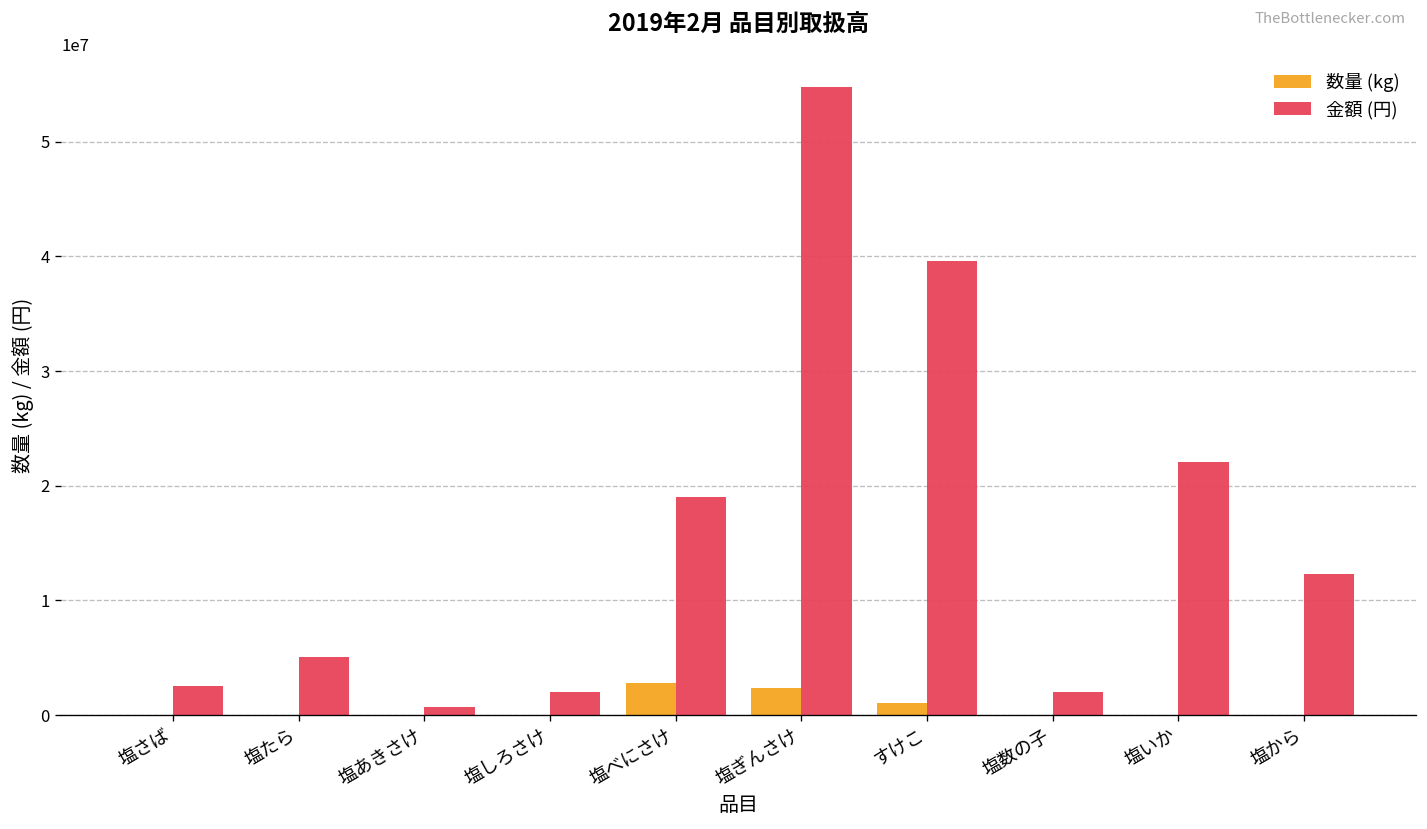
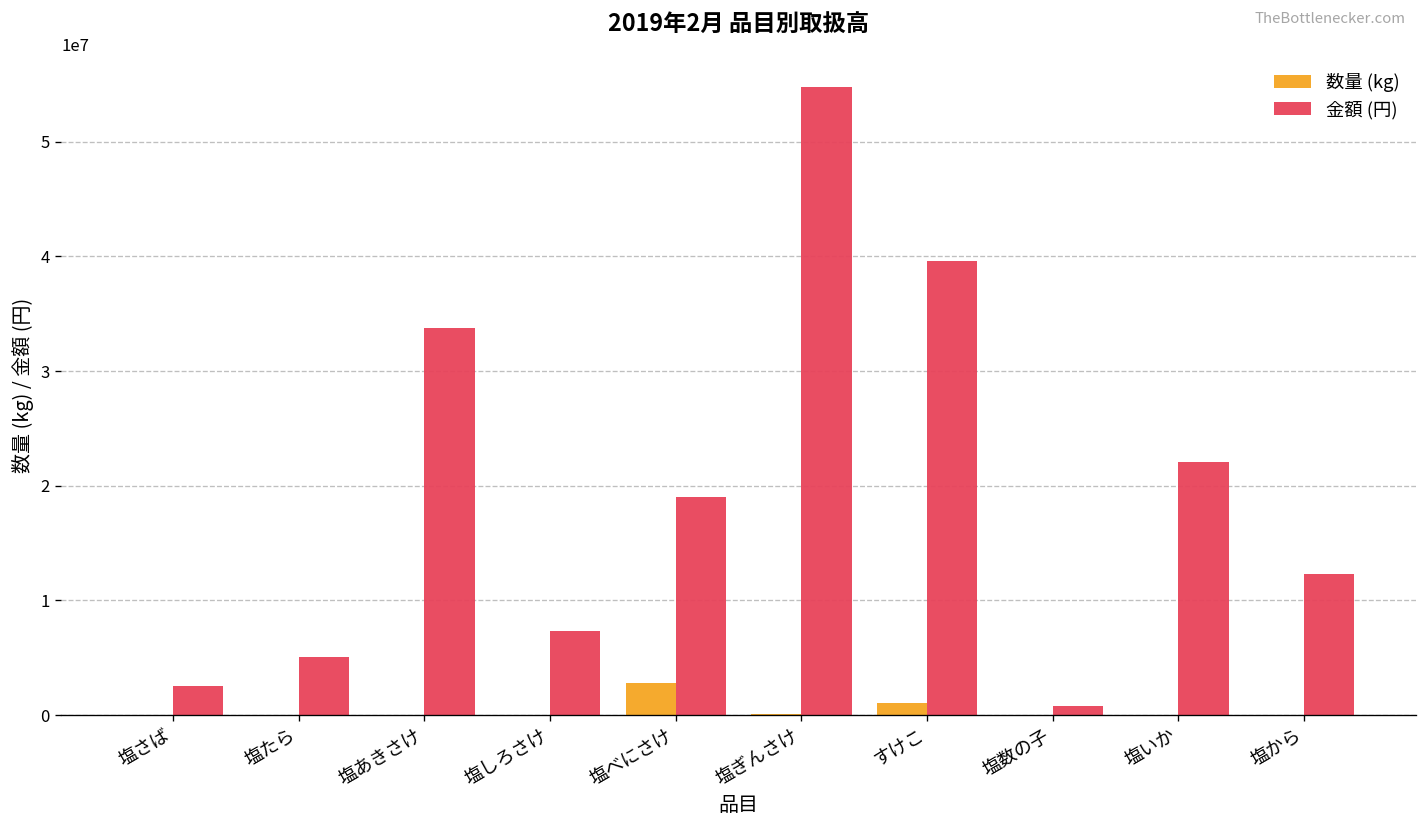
  {
    "数量 (kg)": {
      "塩べにさけ": 3000000,
-     "塩ぎんさけ": 2000000,
+     "塩ぎんさけ": 0,
      "すけこ": 1000000
    },
    "金額 (円)": {
      "塩さば": 2000000,
      "塩たら": 5000000,
-     "塩あきさけ": 1000000,
-     "塩しろさけ": 2000000,
+     "塩あきさけ": 34000000,
+     "塩しろさけ": 7000000,
      "塩べにさけ": 19000000,
      "塩ぎんさけ": 55000000,
      "すけこ": 40000000,
-     "塩数の子": 2000000,
+     "塩数の子": 1000000,
      "塩いか": 22000000,
      "塩から": 12000000
    }
  }
